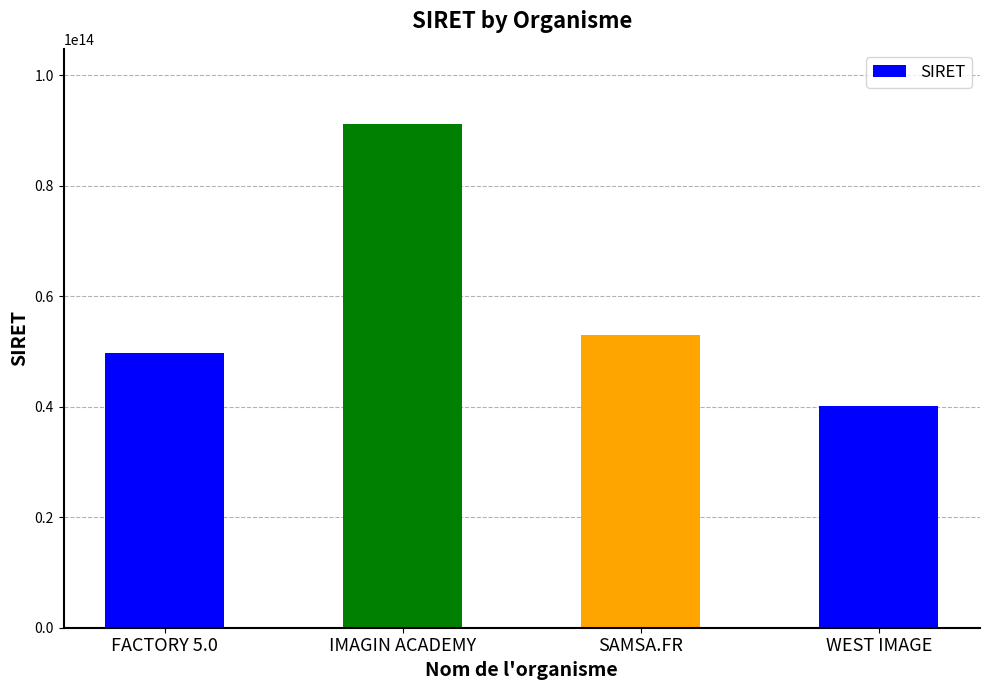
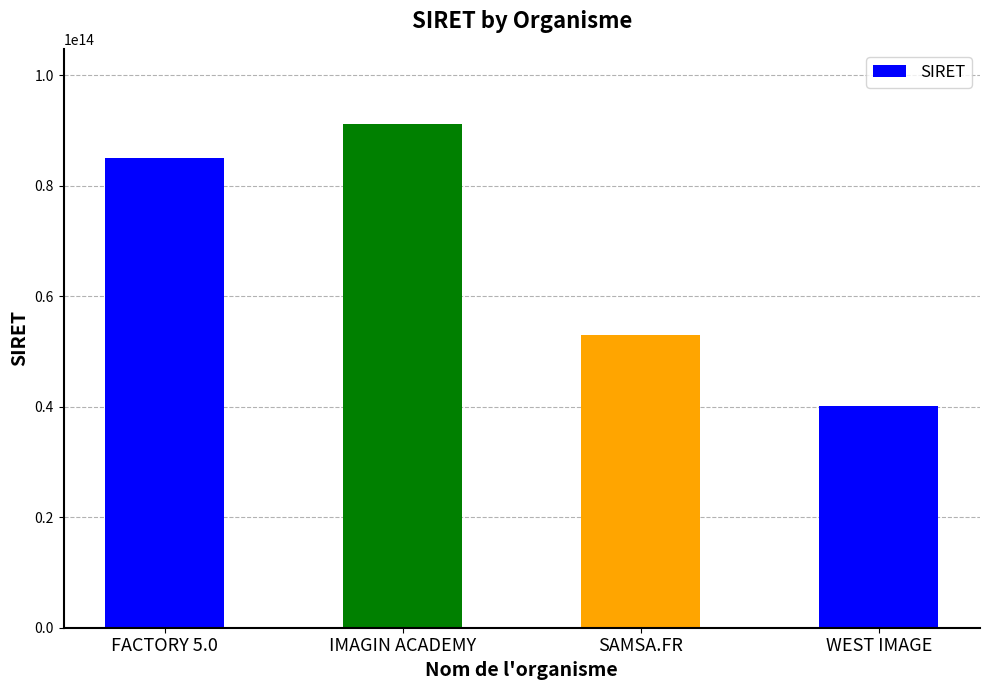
  {
-   "FACTORY 5.0": 50000000000000,
+   "FACTORY 5.0": 85000000000000,
    "IMAGIN ACADEMY": 91000000000000,
    "SAMSA.FR": 53000000000000,
    "WEST IMAGE": 40000000000000
  }
